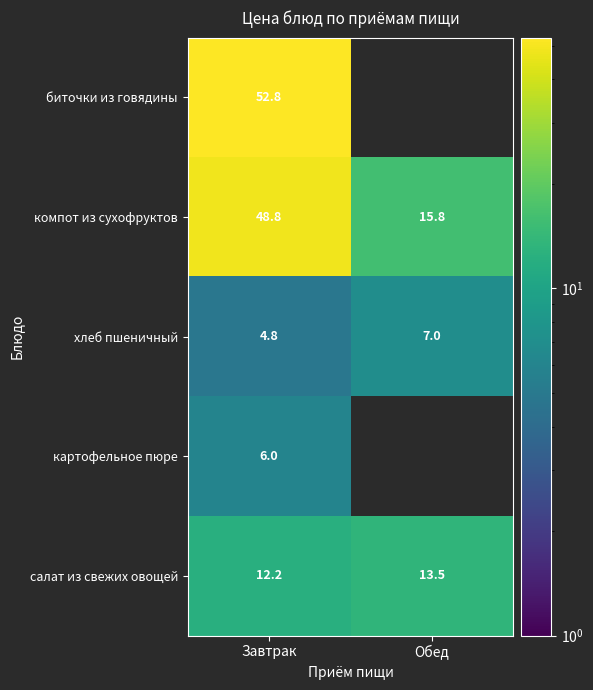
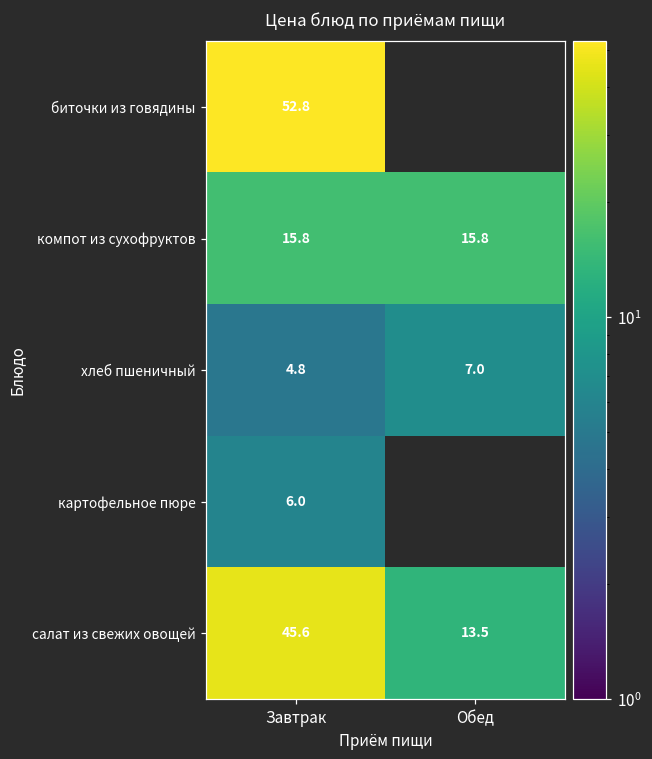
  {
    "биточки из говядины": {
      "Завтрак": 52.8
    },
    "компот из сухофруктов": {
-     "Завтрак": 48.8,
+     "Завтрак": 15.8,
      "Обед": 15.8
    },
    "хлеб пшеничный": {
      "Завтрак": 4.8,
      "Обед": 7.0
    },
    "картофельное пюре": {
      "Завтрак": 6.0
    },
    "салат из свежих овощей": {
-     "Завтрак": 12.2,
+     "Завтрак": 45.6,
      "Обед": 13.5
    }
  }
